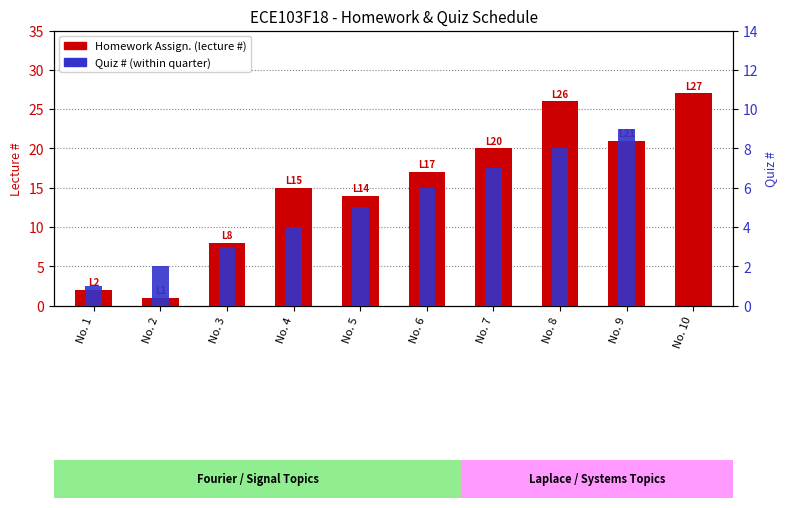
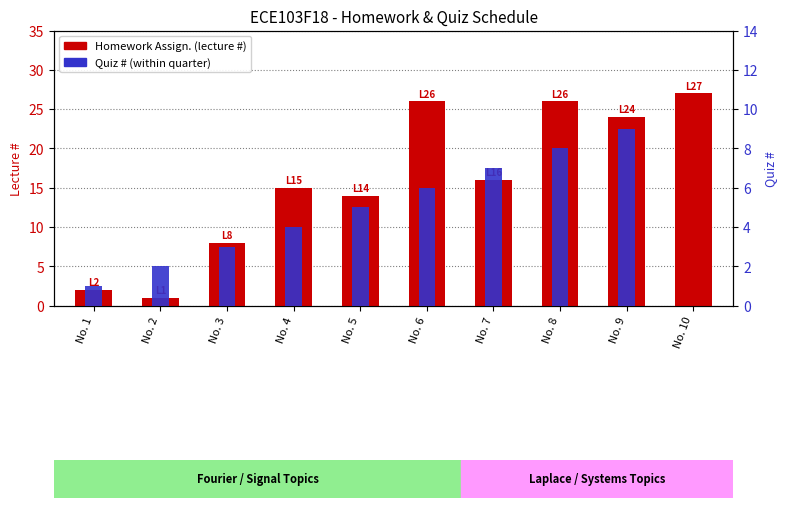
  {
    "Homework Assign. (lecture #)": {
-     "No. 6": 17,
-     "No. 7": 20,
-     "No. 9": 21
+     "No. 6": 26,
+     "No. 7": 16,
+     "No. 9": 24
    }
  }
